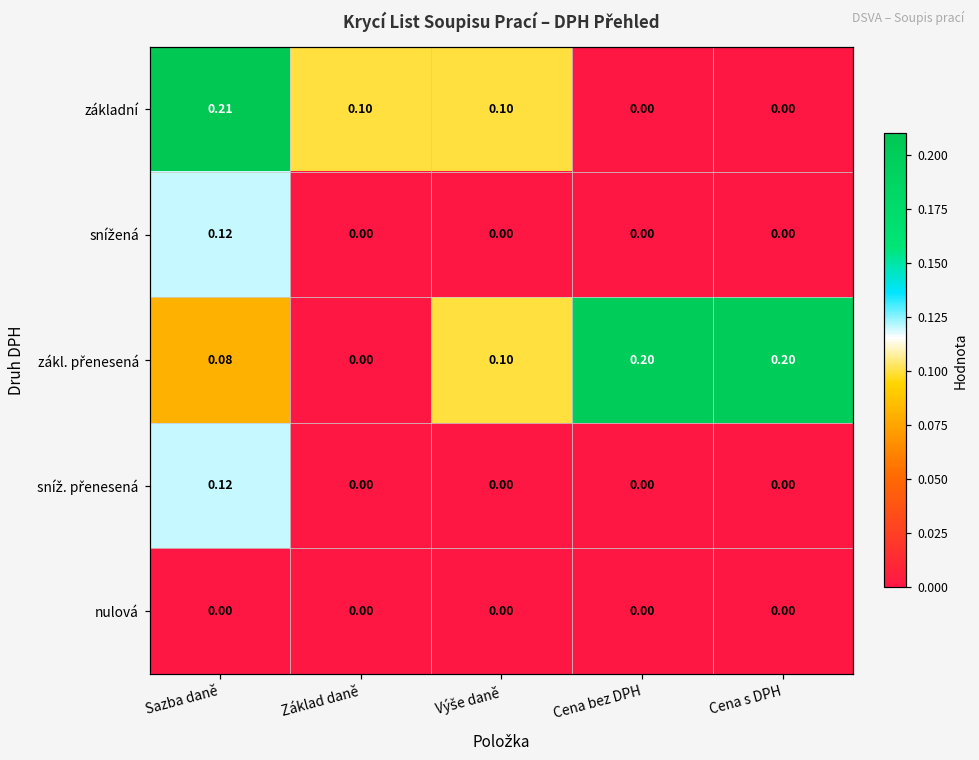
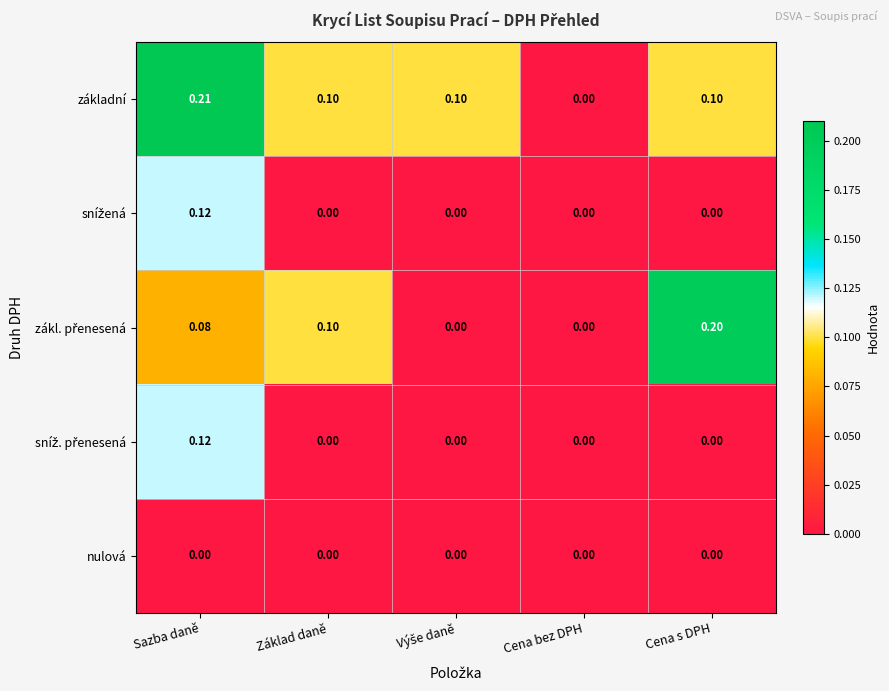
  {
    "základní": {
      "Sazba daně": 0.21,
      "Základ daně": 0.10,
      "Výše daně": 0.10,
      "Cena bez DPH": 0.00,
-     "Cena s DPH": 0.00
+     "Cena s DPH": 0.10
    },
    "snížená": {
      "Sazba daně": 0.12,
      "Základ daně": 0.00,
      "Výše daně": 0.00,
      "Cena bez DPH": 0.00,
      "Cena s DPH": 0.00
    },
    "zákl. přenesená": {
      "Sazba daně": 0.08,
-     "Základ daně": 0.00,
-     "Výše daně": 0.10,
-     "Cena bez DPH": 0.20,
+     "Základ daně": 0.10,
+     "Výše daně": 0.00,
+     "Cena bez DPH": 0.00,
      "Cena s DPH": 0.20
    },
    "sníž. přenesená": {
      "Sazba daně": 0.12,
      "Základ daně": 0.00,
      "Výše daně": 0.00,
      "Cena bez DPH": 0.00,
      "Cena s DPH": 0.00
    },
    "nulová": {
      "Sazba daně": 0.00,
      "Základ daně": 0.00,
      "Výše daně": 0.00,
      "Cena bez DPH": 0.00,
      "Cena s DPH": 0.00
    }
  }
